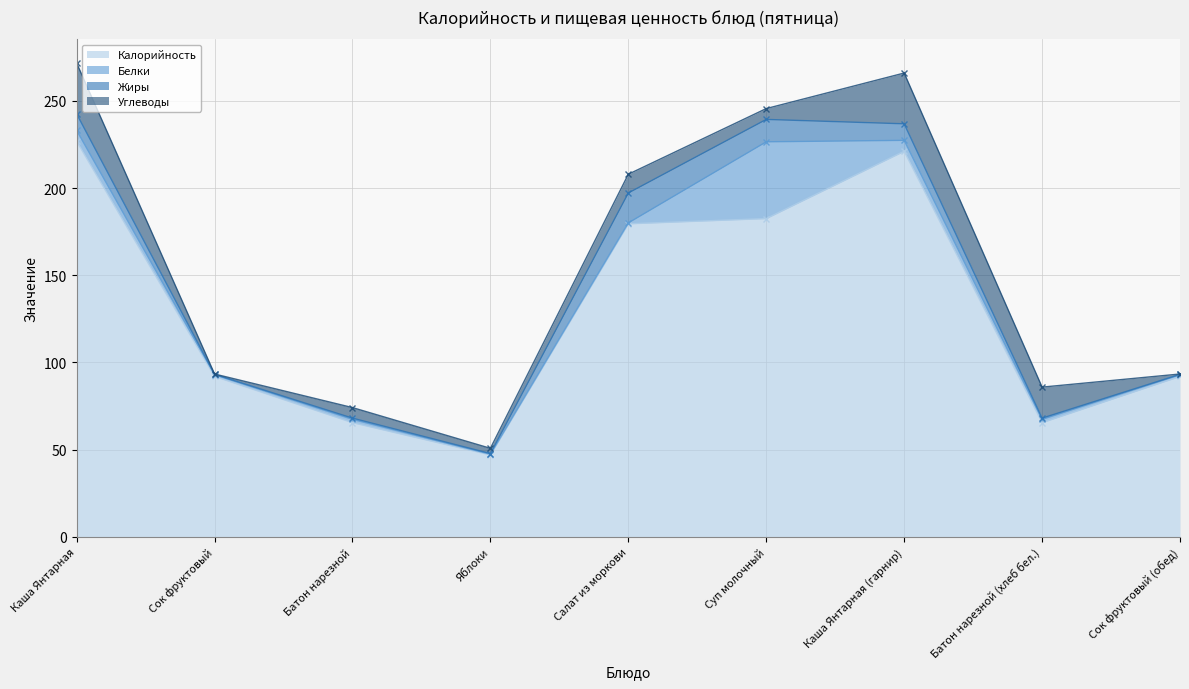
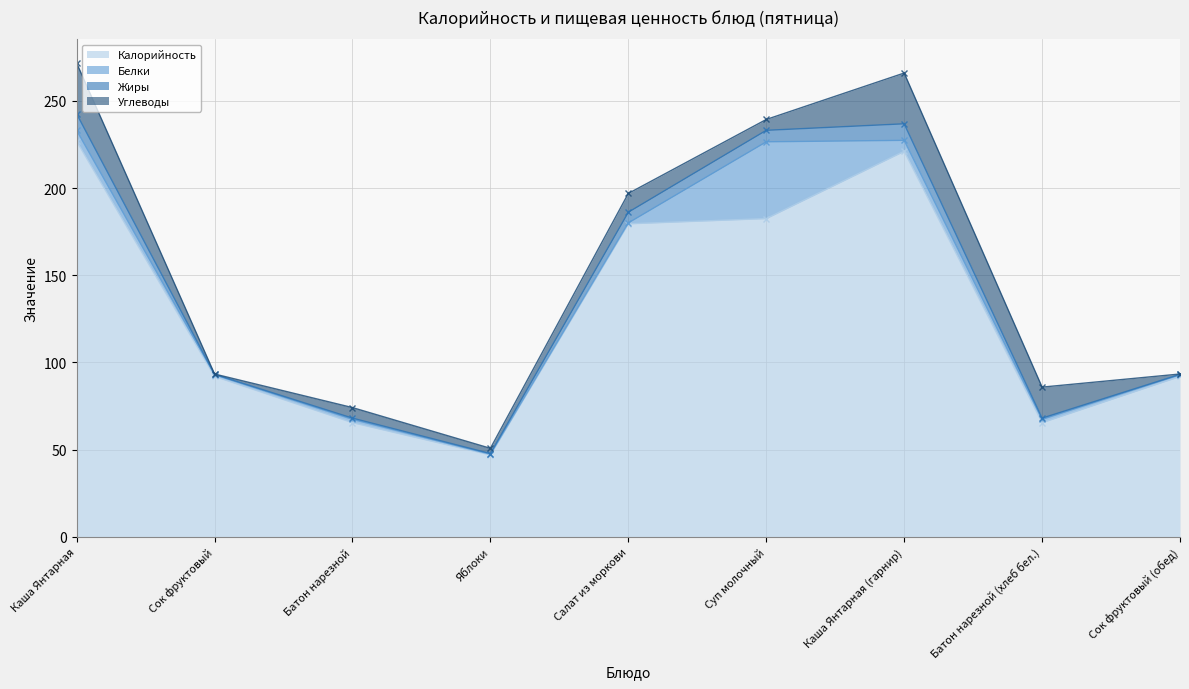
  {
    "Калорийность": {
      "Каша Янтарная": 227,
      "Батон нарезной": 66,
      "Суп молочный": 183,
      "Каша Янтарная (гарнир)": 221,
      "Батон нарезной (хлеб бел.)": 66
    },
    "Белки": {
      "Каша Янтарная": 6,
      "Суп молочный": 44,
      "Каша Янтарная (гарнир)": 6
    },
    "Жиры": {
      "Каша Янтарная": 9,
-     "Салат из моркови": 17,
-     "Суп молочный": 13,
+     "Салат из моркови": 6,
+     "Суп молочный": 7,
      "Каша Янтарная (гарнир)": 9
    },
    "Углеводы": {
      "Каша Янтарная": 29,
      "Батон нарезной": 6,
      "Яблоки": 3,
      "Салат из моркови": 11,
      "Суп молочный": 6,
      "Каша Янтарная (гарнир)": 29,
      "Батон нарезной (хлеб бел.)": 18
    }
  }
